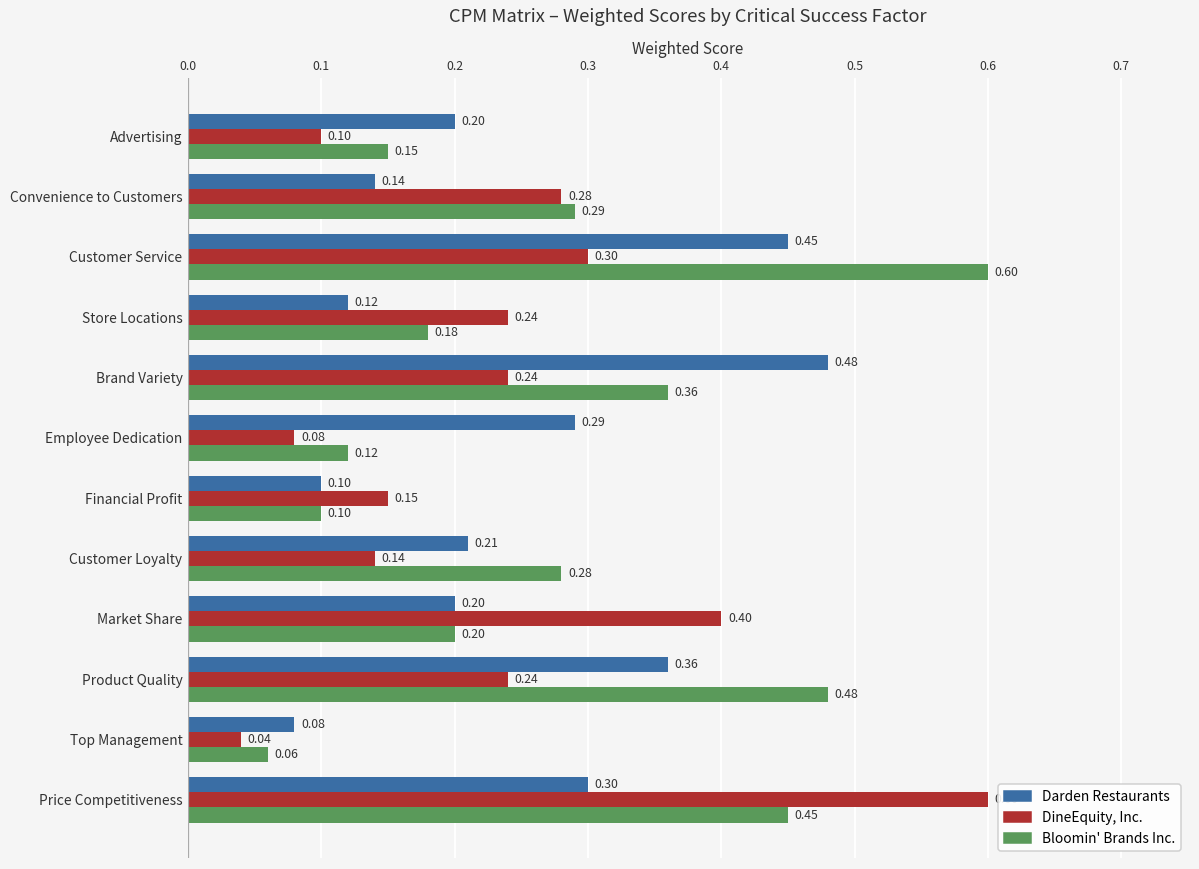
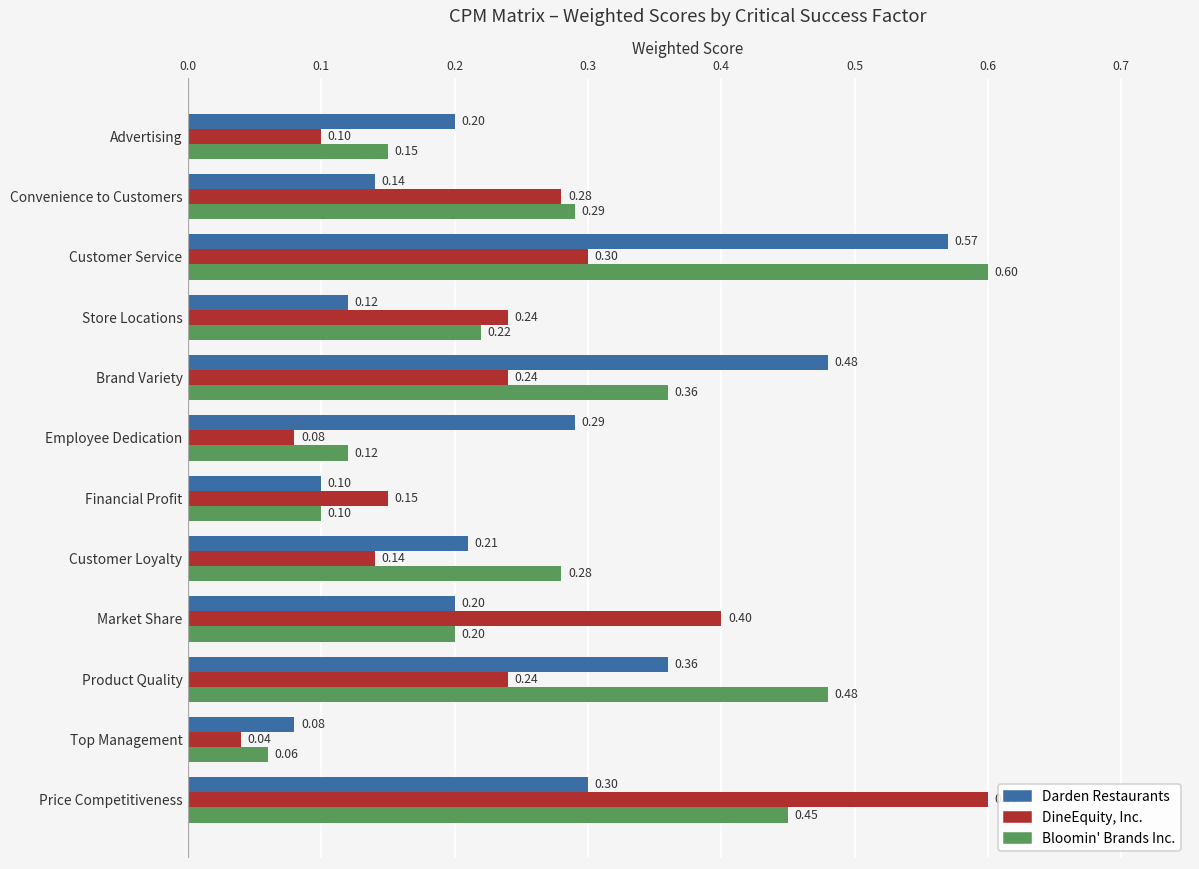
  {
    "Darden Restaurants": {
      "Advertising": 0.20,
      "Convenience to Customers": 0.14,
-     "Customer Service": 0.45,
+     "Customer Service": 0.57,
      "Store Locations": 0.12,
      "Brand Variety": 0.48,
      "Employee Dedication": 0.29,
      "Financial Profit": 0.10,
      "Customer Loyalty": 0.21,
      "Market Share": 0.20,
      "Product Quality": 0.36,
      "Top Management": 0.08,
      "Price Competitiveness": 0.30
    },
    "DineEquity, Inc.": {
      "Advertising": 0.10,
      "Convenience to Customers": 0.28,
      "Customer Service": 0.30,
      "Store Locations": 0.24,
      "Brand Variety": 0.24,
      "Employee Dedication": 0.08,
      "Financial Profit": 0.15,
      "Customer Loyalty": 0.14,
      "Market Share": 0.40,
      "Product Quality": 0.24,
      "Top Management": 0.04
    },
    "Bloomin' Brands Inc.": {
      "Advertising": 0.15,
      "Convenience to Customers": 0.29,
      "Customer Service": 0.60,
-     "Store Locations": 0.18,
+     "Store Locations": 0.22,
      "Brand Variety": 0.36,
      "Employee Dedication": 0.12,
      "Financial Profit": 0.10,
      "Customer Loyalty": 0.28,
      "Market Share": 0.20,
      "Product Quality": 0.48,
      "Top Management": 0.06,
      "Price Competitiveness": 0.45
    }
  }
